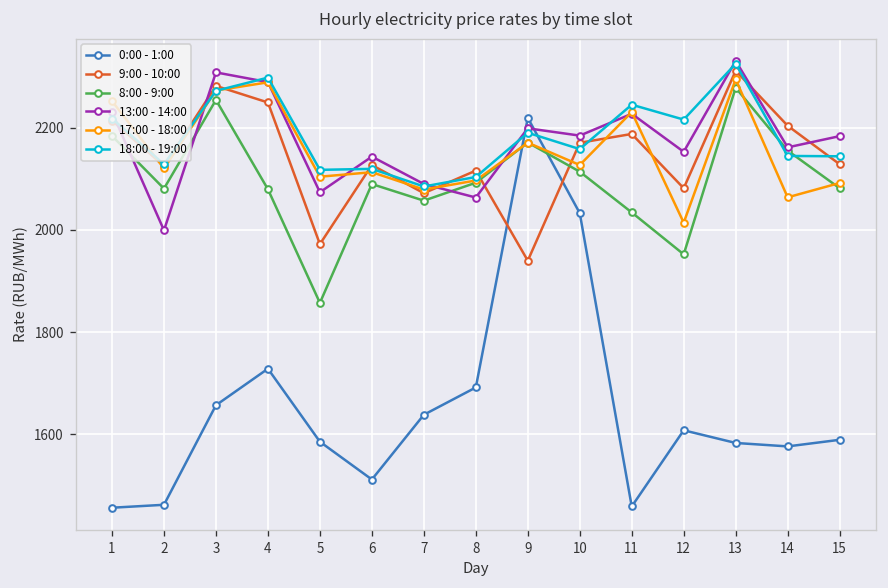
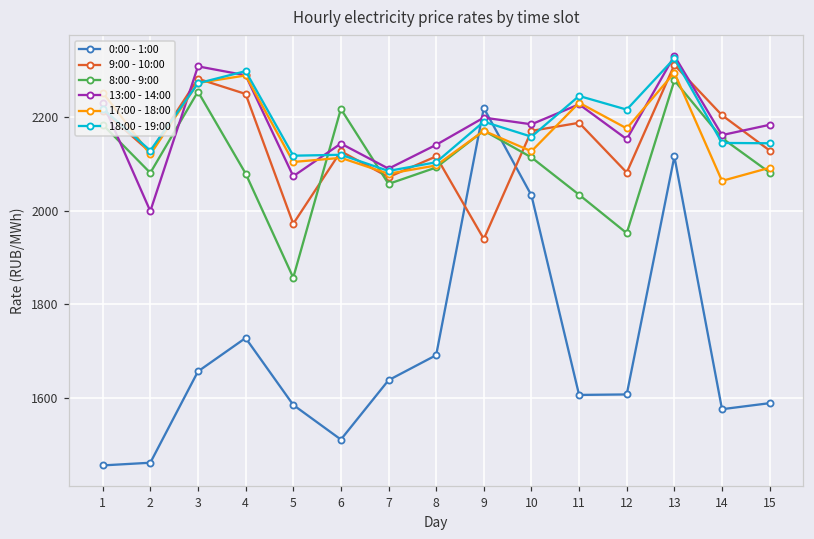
  {
    "0:00 - 1:00": {
      "1": 1460,
      "2": 1460,
      "3": 1660,
      "4": 1730,
      "5": 1590,
      "6": 1510,
      "7": 1640,
      "8": 1690,
      "9": 2220,
      "10": 2030,
-     "11": 1460,
+     "11": 1610,
      "12": 1610,
-     "13": 1580,
+     "13": 2120,
      "14": 1580,
      "15": 1590
    },
    "9:00 - 10:00": {
      "3": 2280,
      "4": 2250,
      "5": 1970,
      "6": 2130,
      "7": 2070,
      "8": 2120,
      "9": 1940,
      "10": 2170,
      "11": 2190,
      "12": 2080,
      "13": 2310,
      "14": 2200,
      "15": 2130
    },
    "8:00 - 9:00": {
      "2": 2080,
      "3": 2250,
      "4": 2080,
      "5": 1860,
-     "6": 2090,
+     "6": 2220,
      "7": 2060,
      "10": 2110,
      "11": 2030,
      "12": 1950,
      "13": 2280,
      "14": 2160,
      "15": 2080
    },
    "13:00 - 14:00": {
      "2": 2000,
      "3": 2310,
      "5": 2070,
      "6": 2140,
-     "8": 2060,
+     "8": 2140,
      "9": 2200,
      "10": 2180,
      "12": 2150,
      "14": 2160,
      "15": 2180
    },
    "17:00 - 18:00": {
      "5": 2100,
      "6": 2110,
      "10": 2130,
-     "12": 2010,
+     "12": 2180,
      "13": 2300,
      "14": 2060,
      "15": 2090
    },
    "18:00 - 19:00": {
      "4": 2300,
      "5": 2120,
      "6": 2120,
      "8": 2100,
      "9": 2190,
      "10": 2160,
      "11": 2250,
      "12": 2220,
      "14": 2150,
      "15": 2140
    }
  }
